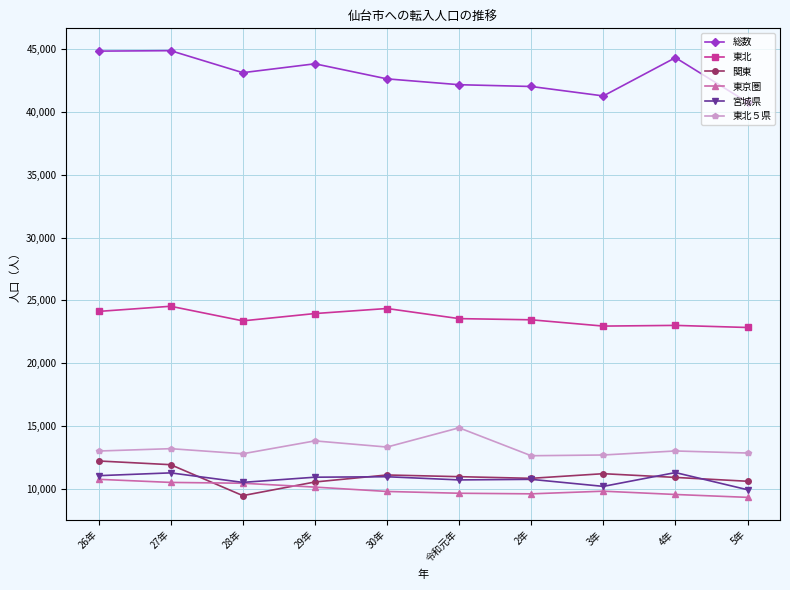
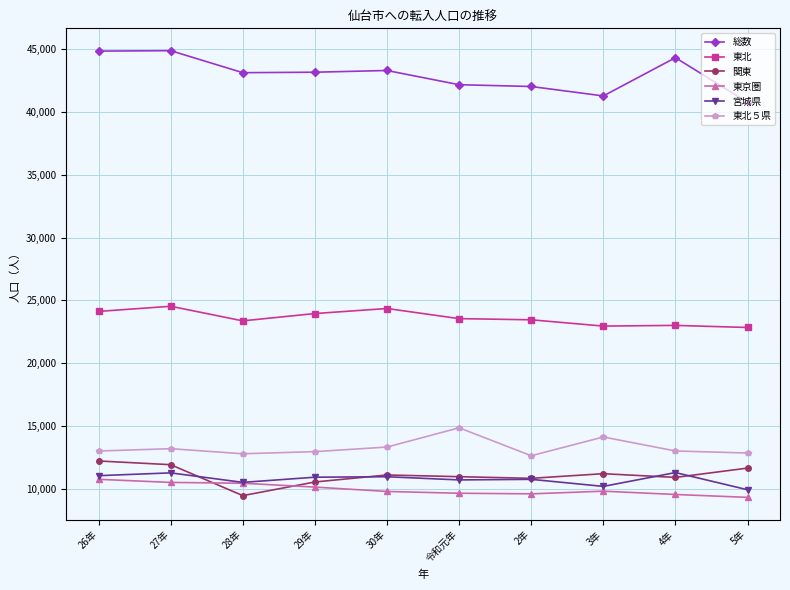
  {
    "総数": {
      "26年": "44,800",
      "27年": "44,800",
      "28年": "43,100",
-     "29年": "43,800",
-     "30年": "42,600",
+     "29年": "43,100",
+     "30年": "43,300",
      "令和元年": "42,100",
      "2年": "42,000",
      "3年": "41,200",
      "4年": "44,300"
    },
    "関東": {
      "26年": "12,300",
      "27年": "12,000",
      "28年": "9,500",
      "29年": "10,600",
      "令和元年": "11,000",
      "3年": "11,200",
      "4年": "10,900",
-     "5年": "10,600"
+     "5年": "11,700"
    },
    "宮城県": {
      "26年": "11,100",
      "27年": "11,300",
      "29年": "11,000",
      "令和元年": "10,800",
      "3年": "10,200",
      "4年": "11,300",
      "5年": "10,000"
    },
    "東北５県": {
      "26年": "13,000",
      "27年": "13,200",
      "28年": "12,800",
-     "29年": "13,800",
+     "29年": "13,000",
      "30年": "13,400",
      "令和元年": "14,900",
      "2年": "12,700",
-     "3年": "12,700",
+     "3年": "14,200",
      "4年": "13,000",
      "5年": "12,900"
    }
  }
